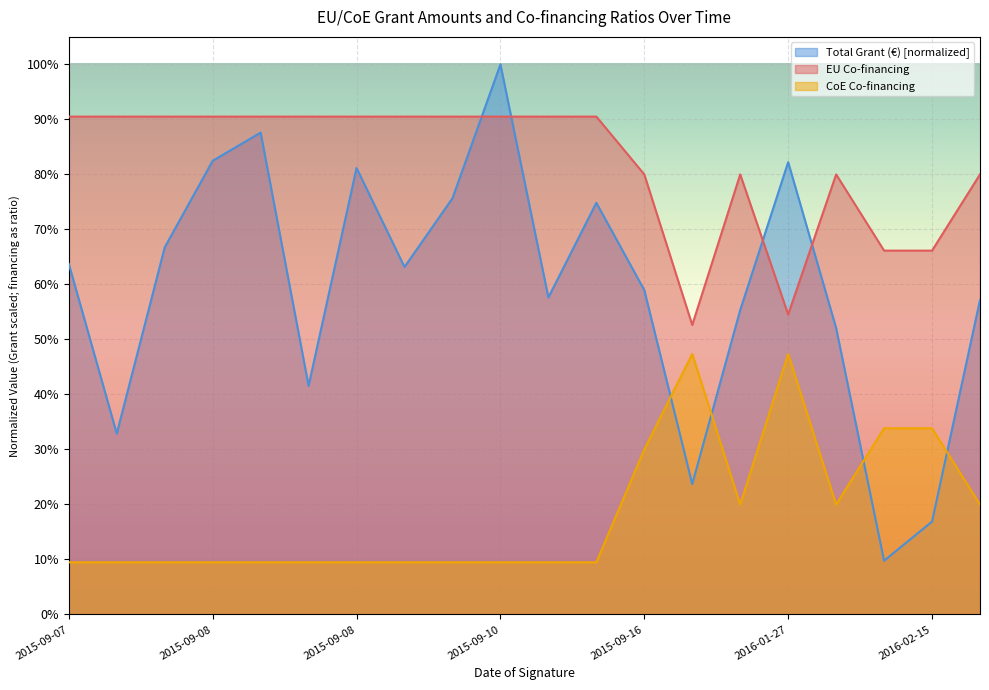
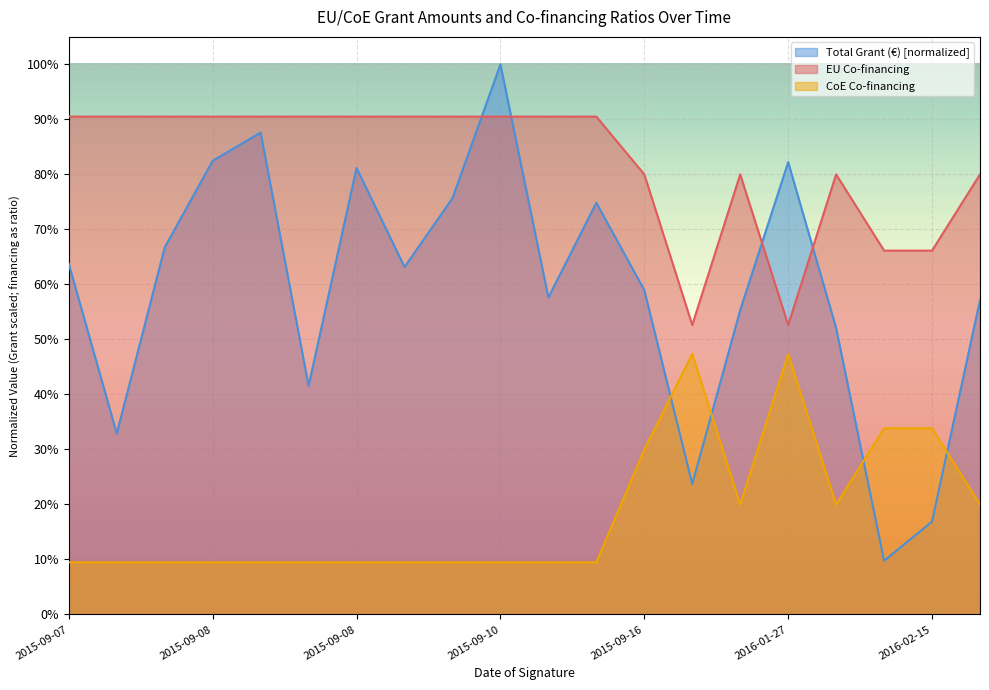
  {
    "Total Grant (€) [normalized]": {
      "2015-09-16": "59%",
      "2016-01-27": "82%"
    },
    "EU Co-financing": {
      "2015-09-16": "80%",
-     "2016-01-27": "55%"
+     "2016-01-27": "53%"
    },
    "CoE Co-financing": {
      "2015-09-16": "30%",
      "2016-01-27": "47%"
    }
  }
